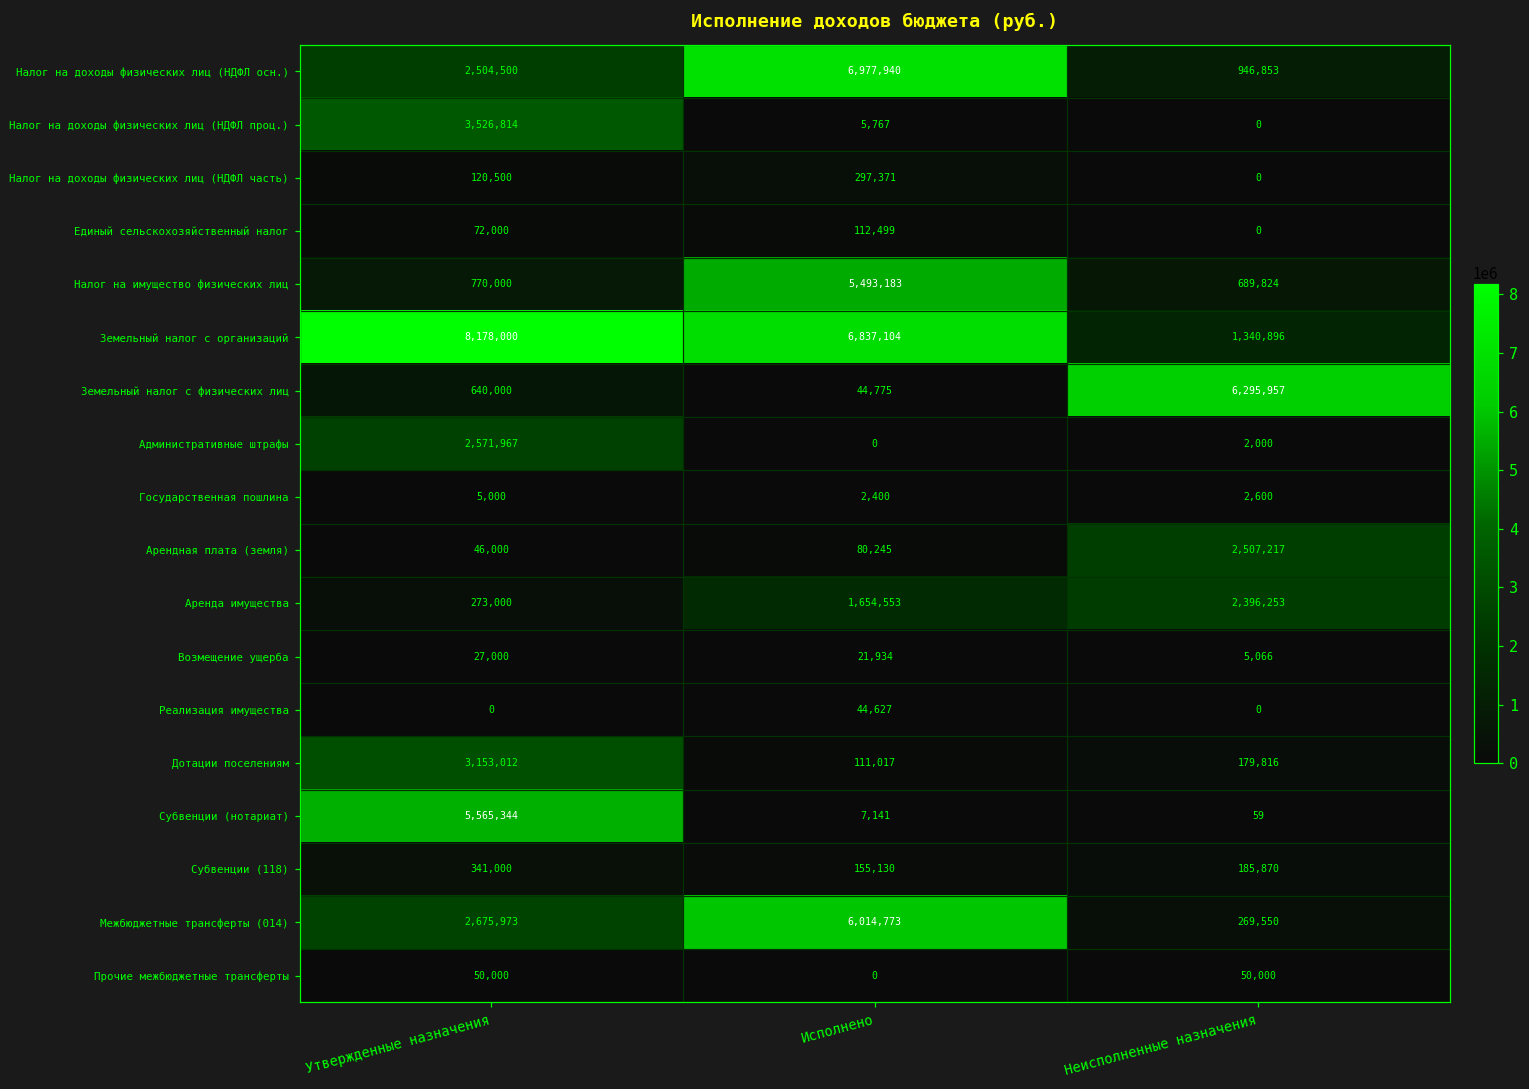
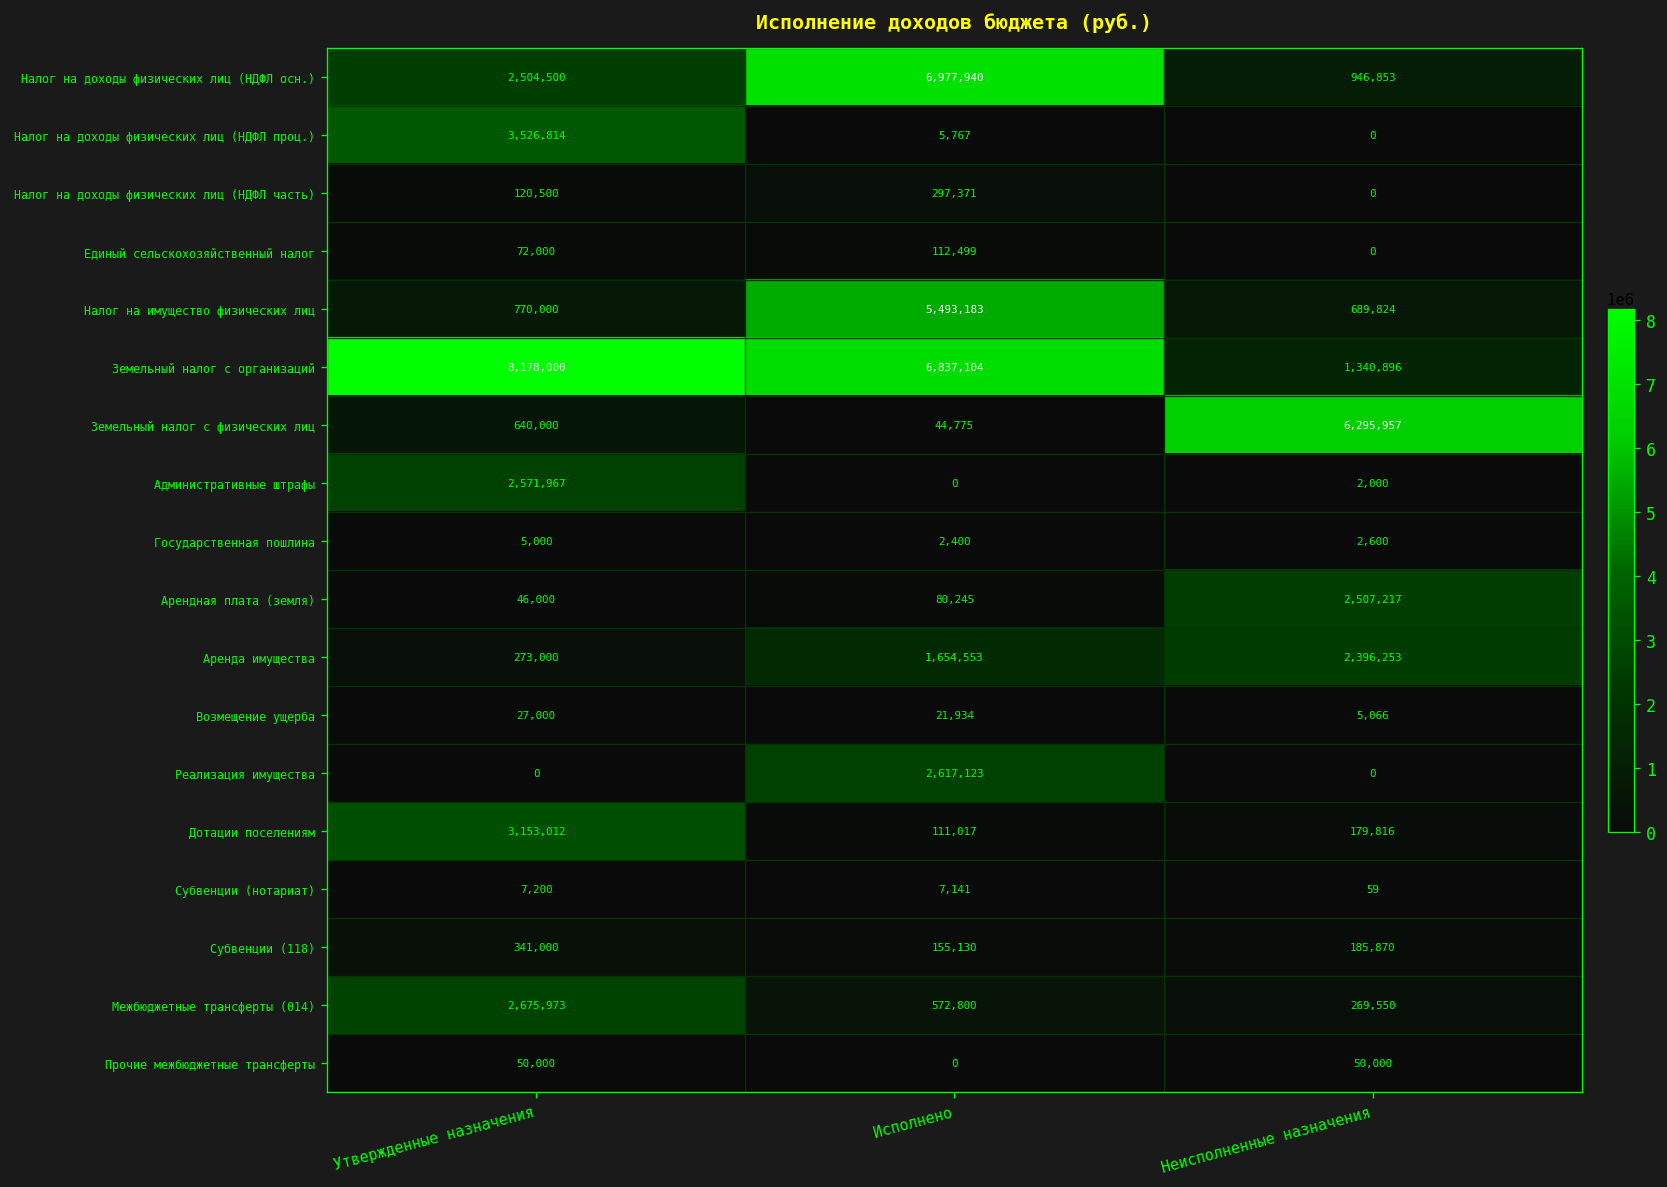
  {
    "Налог на доходы физических лиц (НДФЛ осн.)": {
      "Утвержденные назначения": "2,504,500",
      "Исполнено": "6,977,940",
      "Неисполненные назначения": "946,853"
    },
    "Налог на доходы физических лиц (НДФЛ проц.)": {
      "Утвержденные назначения": "3,526,814",
      "Исполнено": "5,767",
      "Неисполненные назначения": "0"
    },
    "Налог на доходы физических лиц (НДФЛ часть)": {
      "Утвержденные назначения": "120,500",
      "Исполнено": "297,371",
      "Неисполненные назначения": "0"
    },
    "Единый сельскохозяйственный налог": {
      "Утвержденные назначения": "72,000",
      "Исполнено": "112,499",
      "Неисполненные назначения": "0"
    },
    "Налог на имущество физических лиц": {
      "Утвержденные назначения": "770,000",
      "Исполнено": "5,493,183",
      "Неисполненные назначения": "689,824"
    },
    "Земельный налог с организаций": {
      "Утвержденные назначения": "8,178,000",
      "Исполнено": "6,837,104",
      "Неисполненные назначения": "1,340,896"
    },
    "Земельный налог с физических лиц": {
      "Утвержденные назначения": "640,000",
      "Исполнено": "44,775",
      "Неисполненные назначения": "6,295,957"
    },
    "Административные штрафы": {
      "Утвержденные назначения": "2,571,967",
      "Исполнено": "0",
      "Неисполненные назначения": "2,000"
    },
    "Государственная пошлина": {
      "Утвержденные назначения": "5,000",
      "Исполнено": "2,400",
      "Неисполненные назначения": "2,600"
    },
    "Арендная плата (земля)": {
      "Утвержденные назначения": "46,000",
      "Исполнено": "80,245",
      "Неисполненные назначения": "2,507,217"
    },
    "Аренда имущества": {
      "Утвержденные назначения": "273,000",
      "Исполнено": "1,654,553",
      "Неисполненные назначения": "2,396,253"
    },
    "Возмещение ущерба": {
      "Утвержденные назначения": "27,000",
      "Исполнено": "21,934",
      "Неисполненные назначения": "5,066"
    },
    "Реализация имущества": {
      "Утвержденные назначения": "0",
-     "Исполнено": "44,627",
+     "Исполнено": "2,617,123",
      "Неисполненные назначения": "0"
    },
    "Дотации поселениям": {
      "Утвержденные назначения": "3,153,012",
      "Исполнено": "111,017",
      "Неисполненные назначения": "179,816"
    },
    "Субвенции (нотариат)": {
-     "Утвержденные назначения": "5,565,344",
+     "Утвержденные назначения": "7,200",
      "Исполнено": "7,141",
      "Неисполненные назначения": "59"
    },
    "Субвенции (118)": {
      "Утвержденные назначения": "341,000",
      "Исполнено": "155,130",
      "Неисполненные назначения": "185,870"
    },
    "Межбюджетные трансферты (014)": {
      "Утвержденные назначения": "2,675,973",
-     "Исполнено": "6,014,773",
+     "Исполнено": "572,800",
      "Неисполненные назначения": "269,550"
    },
    "Прочие межбюджетные трансферты": {
      "Утвержденные назначения": "50,000",
      "Исполнено": "0",
      "Неисполненные назначения": "50,000"
    }
  }
